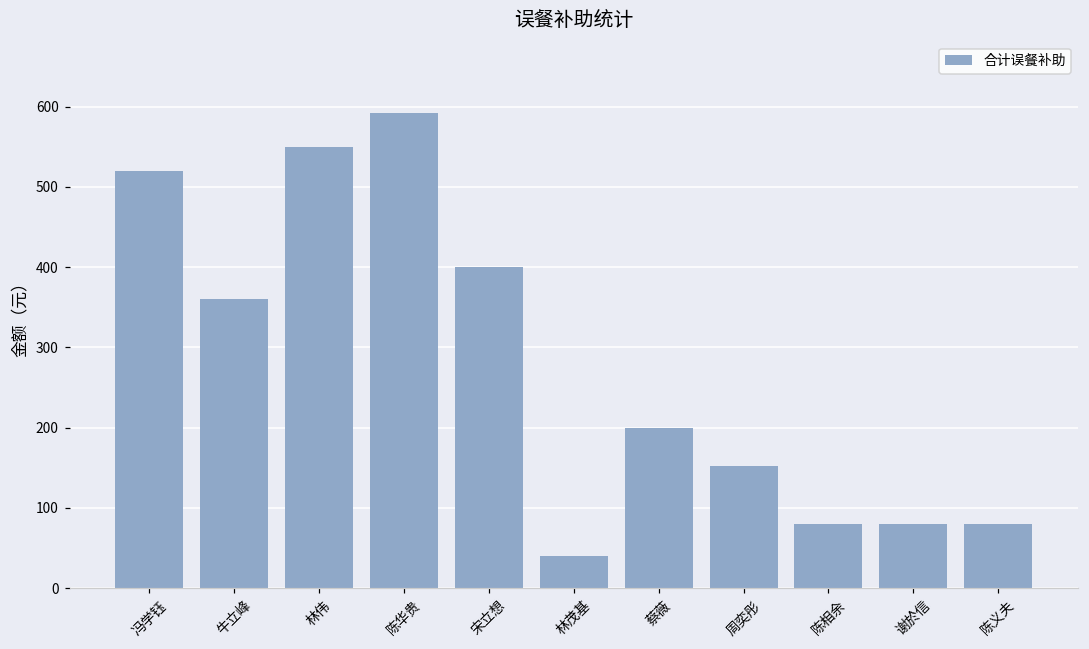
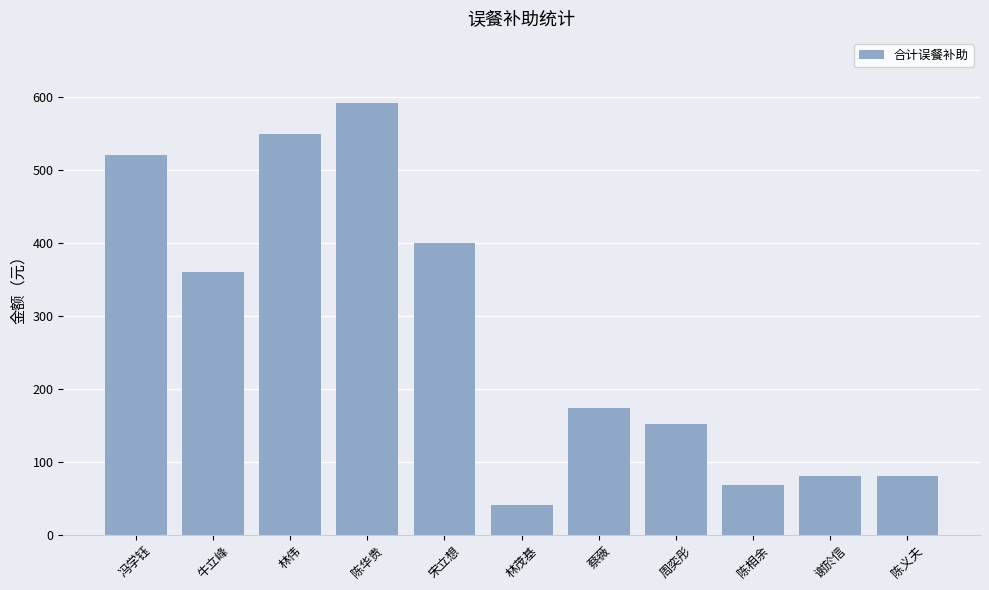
  {
    "冯学钰": 520,
    "牛立峰": 360,
    "林伟": 550,
    "陈华贵": 590,
    "宋立想": 400,
    "林茂基": 40,
-   "蔡薇": 200,
+   "蔡薇": 170,
    "周奕彤": 150,
-   "陈相余": 80,
+   "陈相余": 70,
    "谢於信": 80,
    "陈义夫": 80
  }
